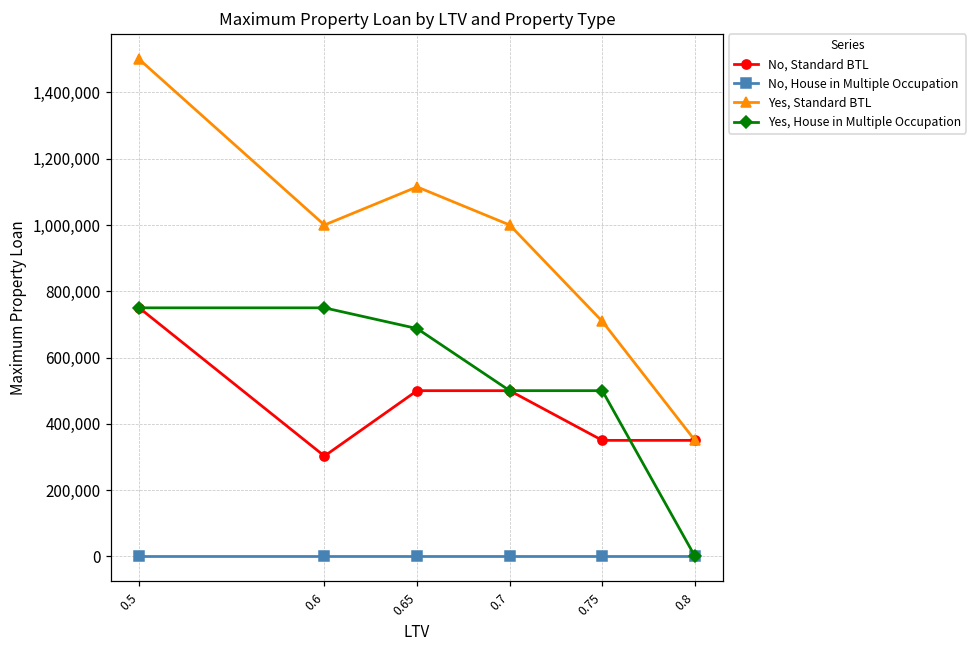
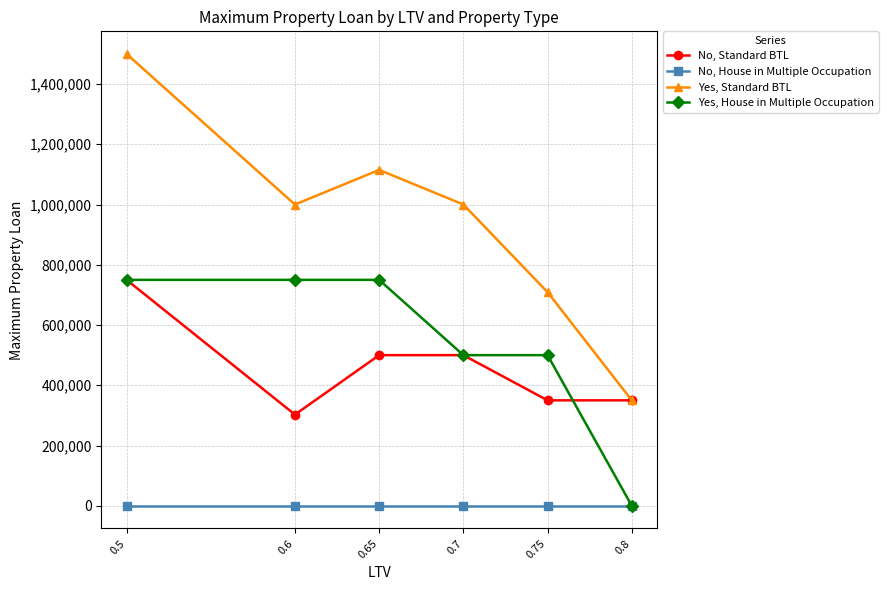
  {
    "No, Standard BTL": {
      "0.6": "300,000",
      "0.65": "500,000",
      "0.75": "350,000"
    },
    "No, House in Multiple Occupation": {
      "0.5": "0",
      "0.6": "0",
      "0.65": "0",
      "0.7": "0",
      "0.75": "0"
    },
    "Yes, Standard BTL": {
      "0.5": "1,500,000",
      "0.6": "1,000,000",
      "0.65": "1,110,000",
      "0.7": "1,000,000",
      "0.75": "710,000"
    },
    "Yes, House in Multiple Occupation": {
      "0.6": "750,000",
-     "0.65": "690,000",
+     "0.65": "750,000",
      "0.75": "500,000"
    }
  }
